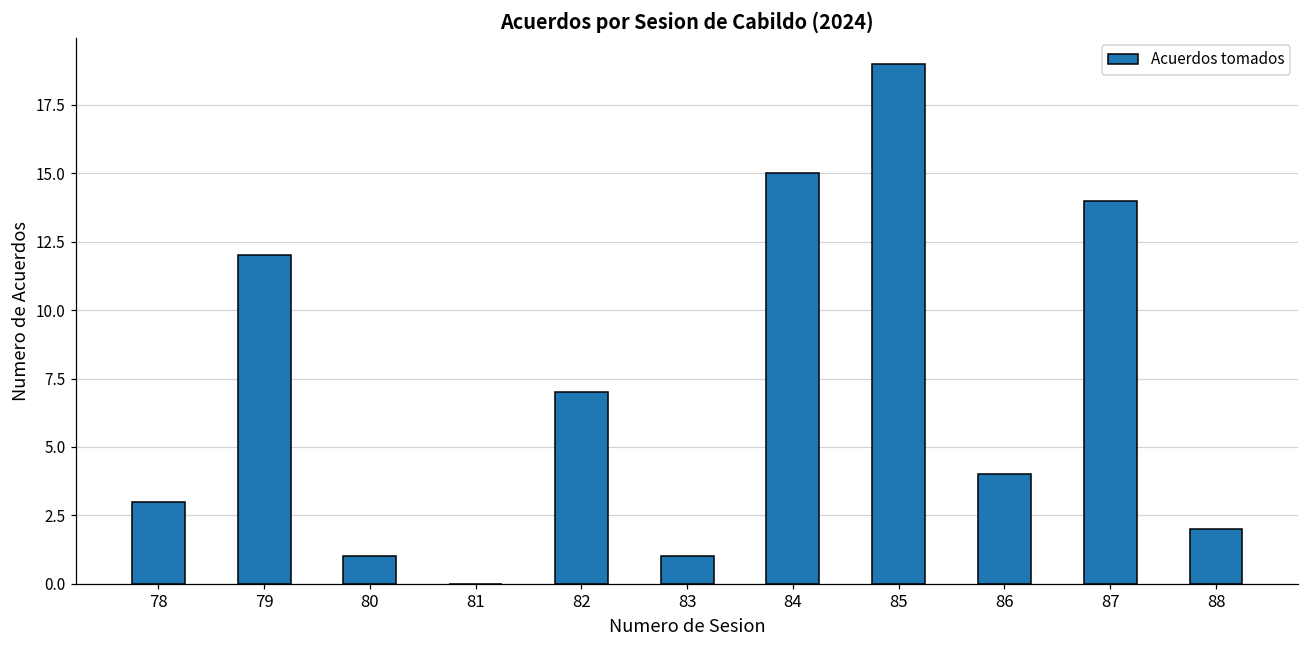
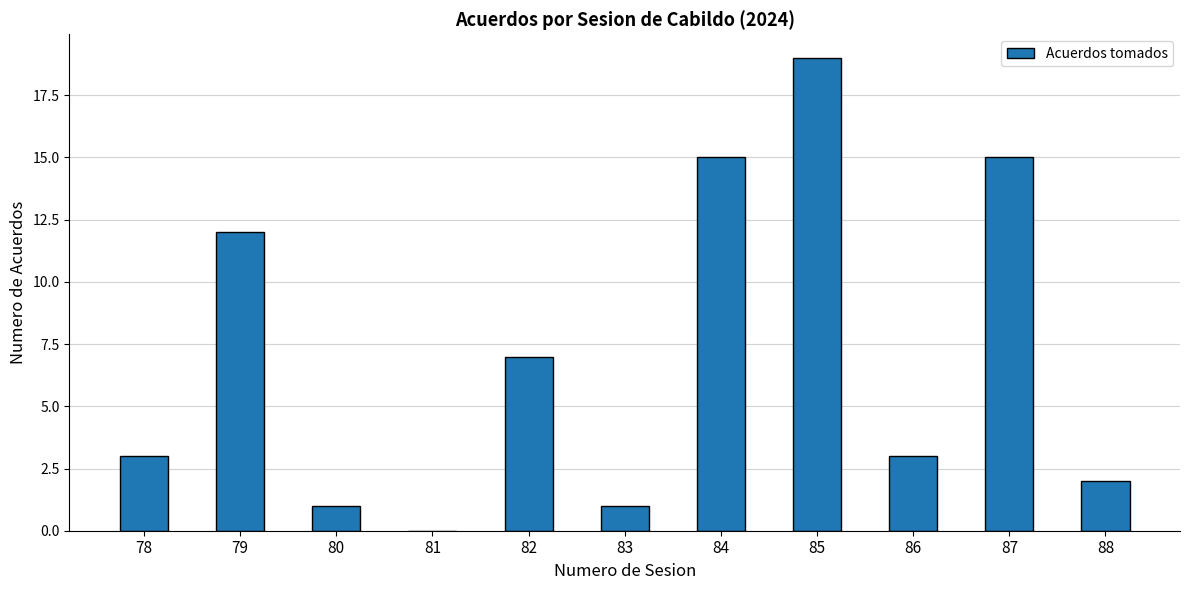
  {
    "78": 3,
    "79": 12,
    "80": 1,
    "81": 0,
    "82": 7,
    "83": 1,
    "84": 15,
    "85": 19,
-   "86": 4,
-   "87": 14,
+   "86": 3,
+   "87": 15,
    "88": 2
  }
